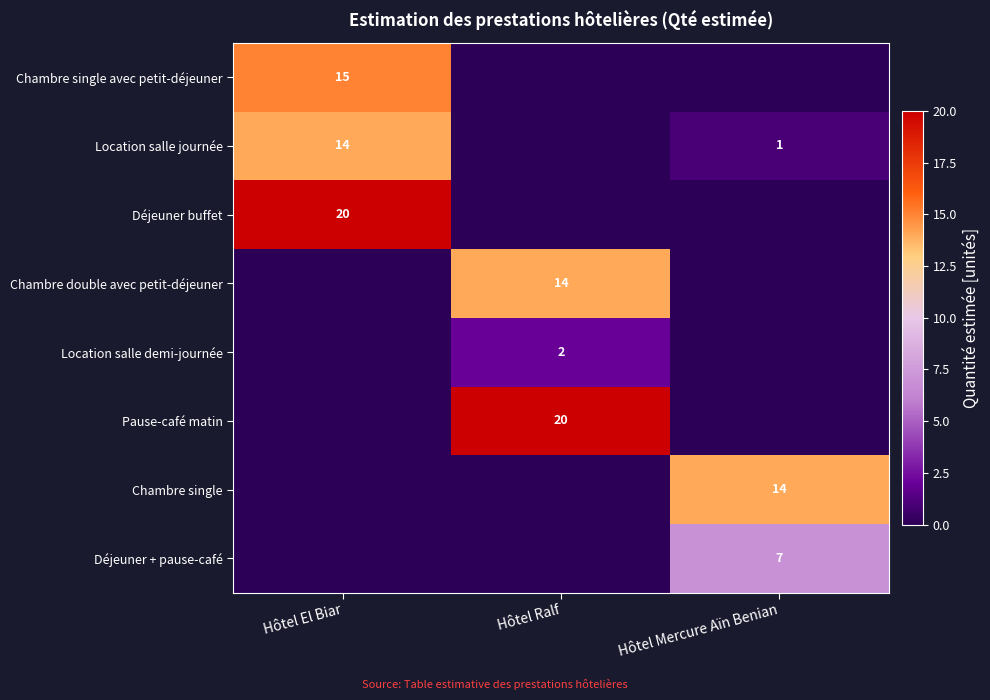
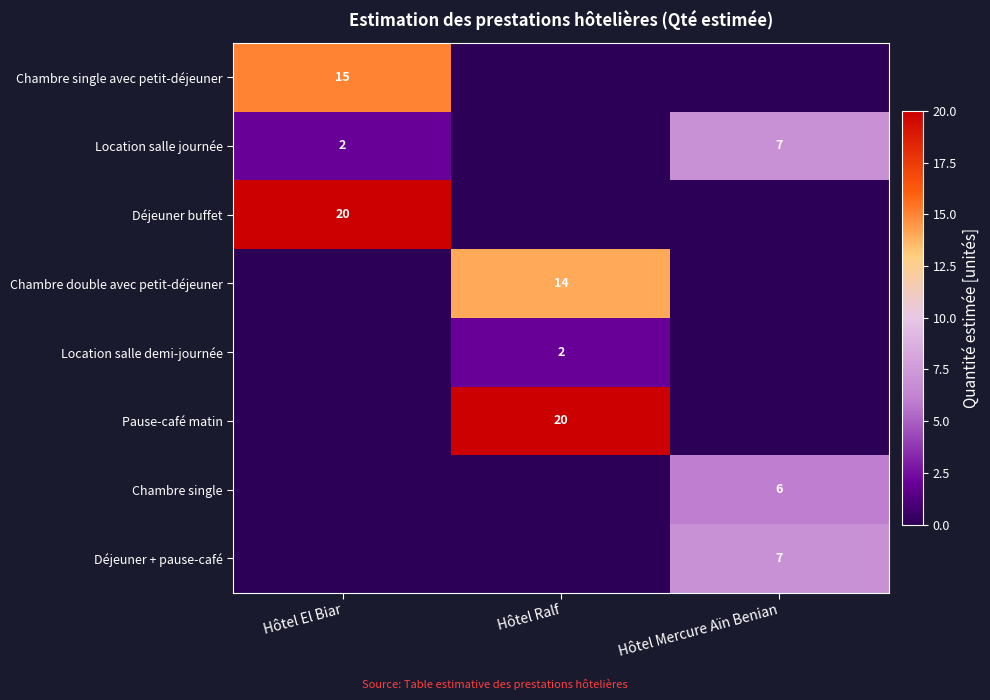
  {
    "Chambre single avec petit-déjeuner": {
      "Hôtel El Biar": 15
    },
    "Location salle journée": {
-     "Hôtel El Biar": 14,
-     "Hôtel Mercure Aïn Benian": 1
+     "Hôtel El Biar": 2,
+     "Hôtel Mercure Aïn Benian": 7
    },
    "Déjeuner buffet": {
      "Hôtel El Biar": 20
    },
    "Chambre double avec petit-déjeuner": {
      "Hôtel Ralf": 14
    },
    "Location salle demi-journée": {
      "Hôtel Ralf": 2
    },
    "Pause-café matin": {
      "Hôtel Ralf": 20
    },
    "Chambre single": {
-     "Hôtel Mercure Aïn Benian": 14
+     "Hôtel Mercure Aïn Benian": 6
    },
    "Déjeuner + pause-café": {
      "Hôtel Mercure Aïn Benian": 7
    }
  }
